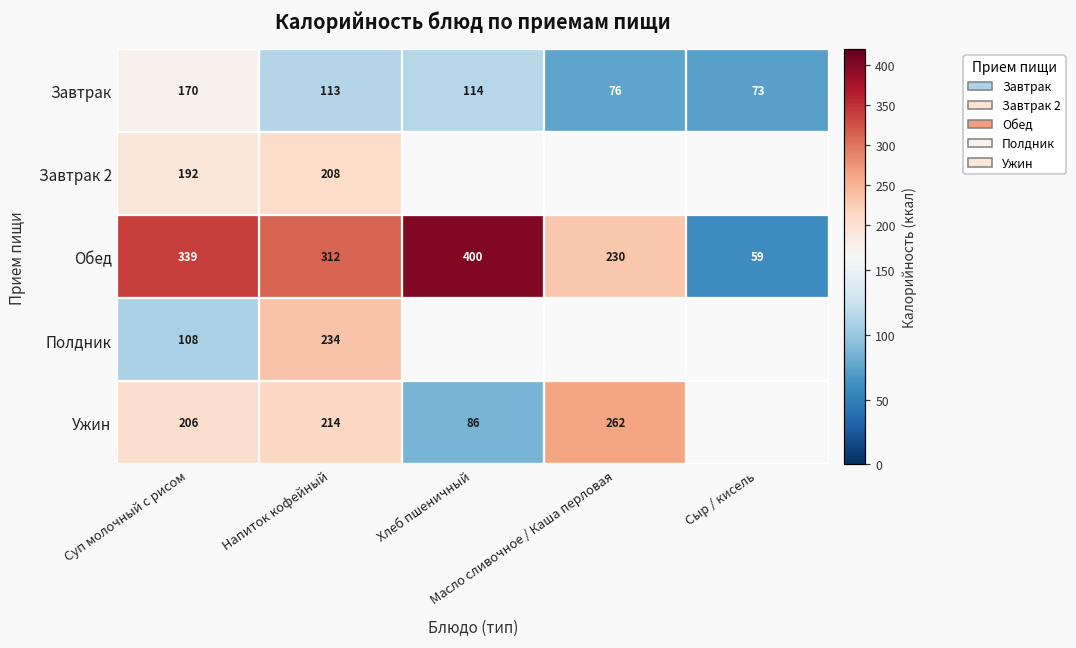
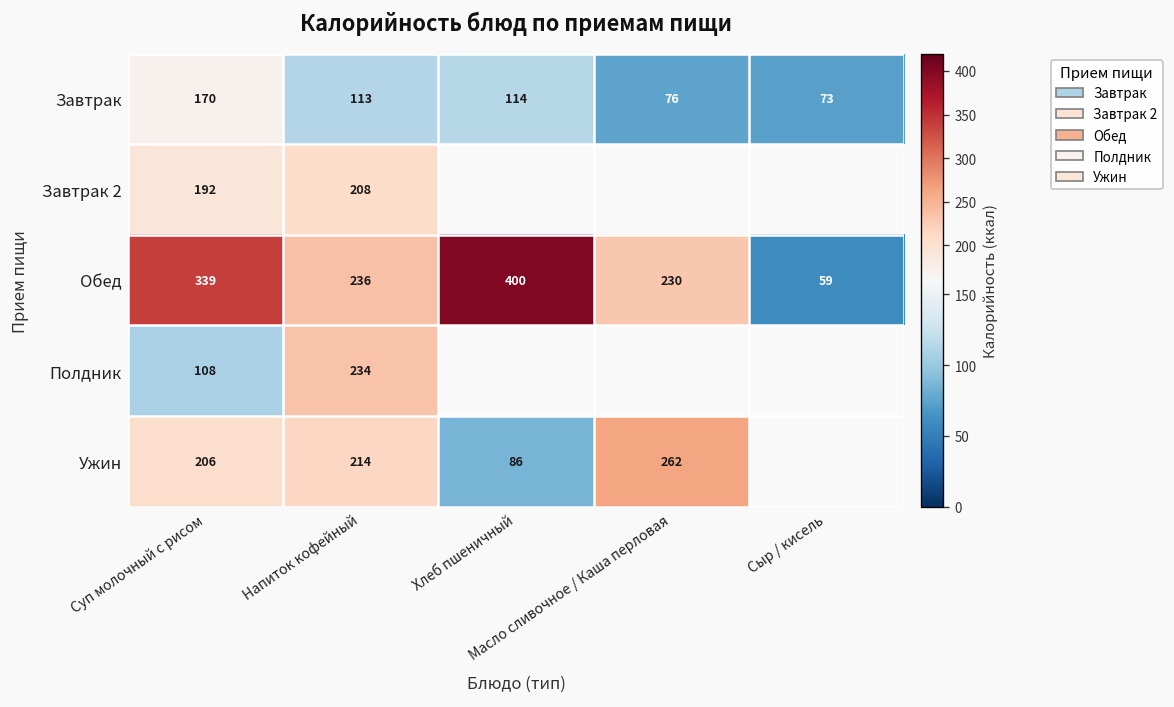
  {
    "Завтрак": {
      "Суп молочный с рисом": 170,
      "Напиток кофейный": 113,
      "Хлеб пшеничный": 114,
      "Масло сливочное / Каша перловая": 76,
      "Сыр / кисель": 73
    },
    "Завтрак 2": {
      "Суп молочный с рисом": 192,
      "Напиток кофейный": 208
    },
    "Обед": {
      "Суп молочный с рисом": 339,
-     "Напиток кофейный": 312,
+     "Напиток кофейный": 236,
      "Хлеб пшеничный": 400,
      "Масло сливочное / Каша перловая": 230,
      "Сыр / кисель": 59
    },
    "Полдник": {
      "Суп молочный с рисом": 108,
      "Напиток кофейный": 234
    },
    "Ужин": {
      "Суп молочный с рисом": 206,
      "Напиток кофейный": 214,
      "Хлеб пшеничный": 86,
      "Масло сливочное / Каша перловая": 262
    }
  }
